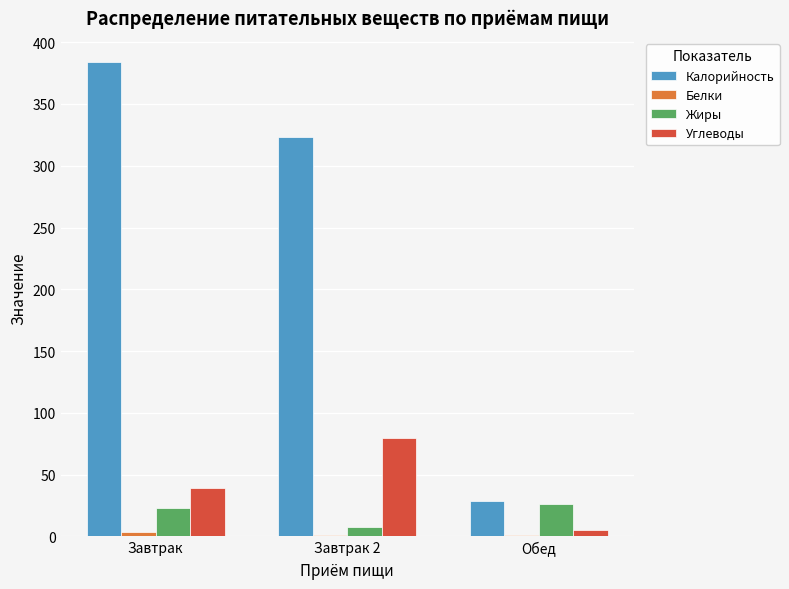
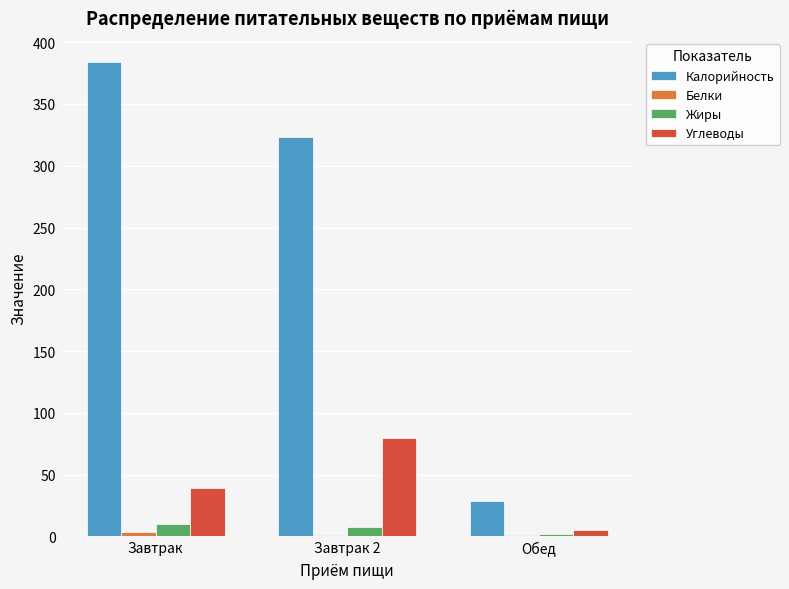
  {
    "Калорийность": {
      "Завтрак": 384,
      "Завтрак 2": 323,
      "Обед": 29
    },
    "Жиры": {
-     "Завтрак": 23,
+     "Завтрак": 10,
      "Завтрак 2": 8,
-     "Обед": 26
+     "Обед": 2
    }
  }
